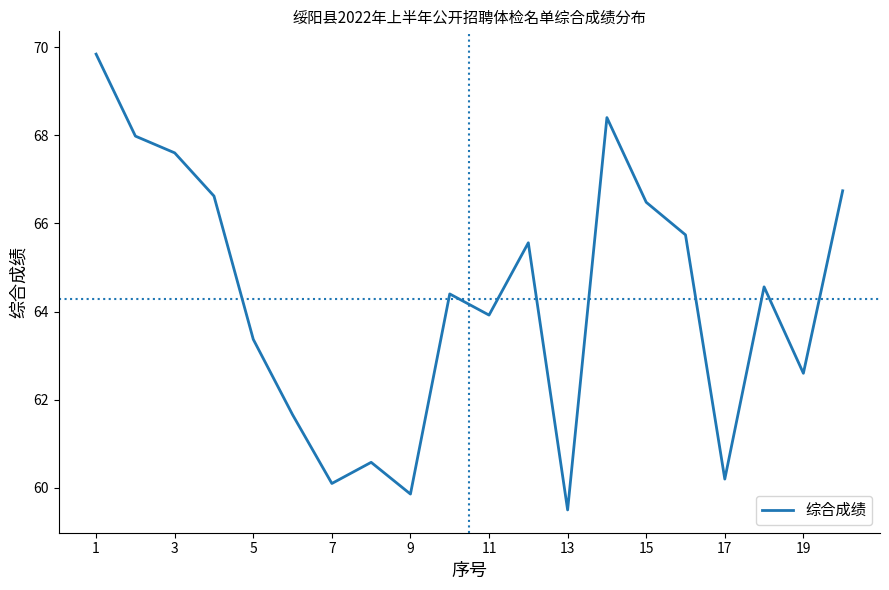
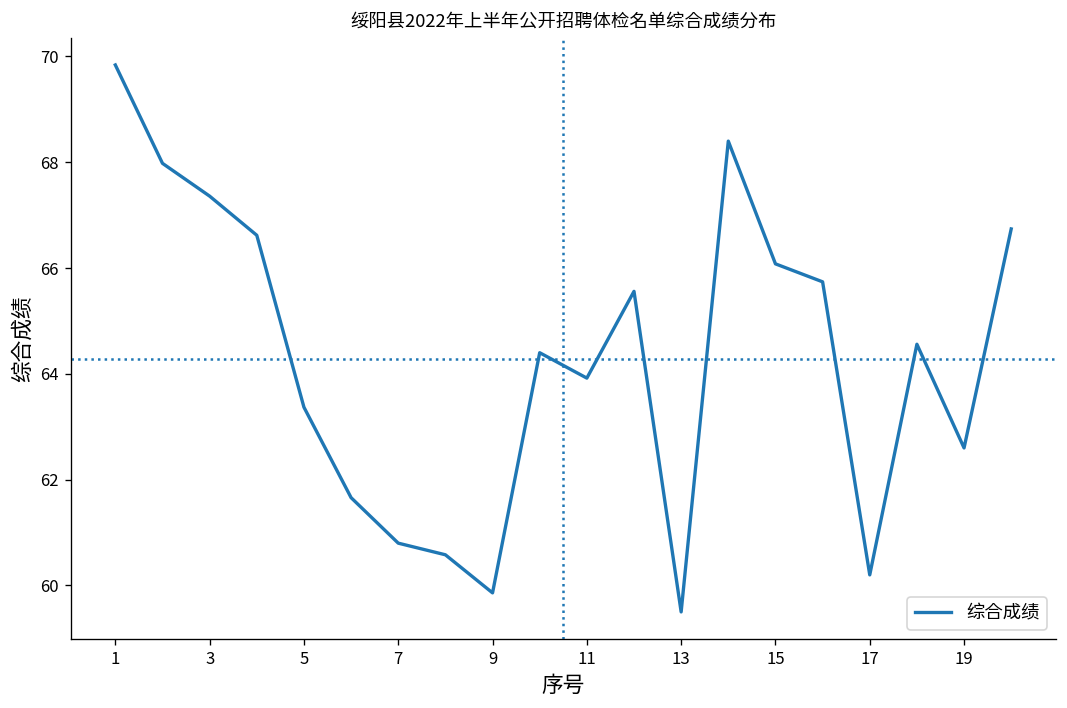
  {
    "1": 69.8,
-   "3": 67.6,
+   "3": 67.4,
    "5": 63.4,
-   "7": 60.1,
+   "7": 60.8,
    "9": 59.9,
    "11": 63.9,
    "13": 59.5,
-   "15": 66.5,
+   "15": 66.1,
    "17": 60.2,
    "19": 62.6
  }
